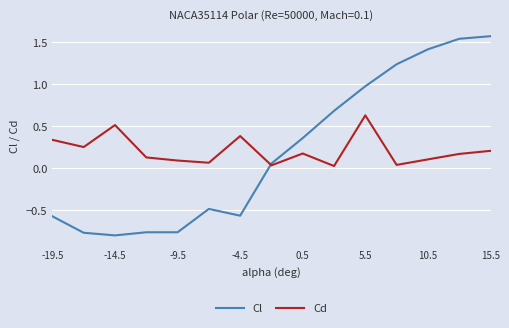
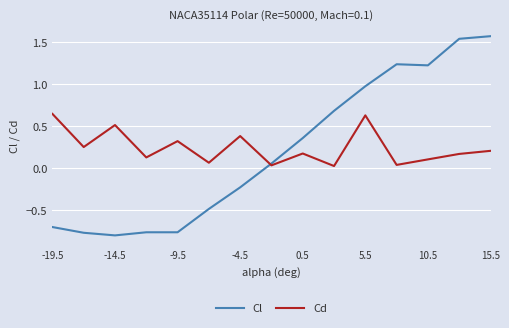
  {
    "Cl": {
-     "-19.5": -0.6,
+     "-19.5": -0.7,
      "-14.5": -0.8,
      "-9.5": -0.8,
-     "-4.5": -0.6,
+     "-4.5": -0.2,
      "0.5": 0.4,
      "5.5": 1.0,
-     "10.5": 1.4,
+     "10.5": 1.2,
      "15.5": 1.6
    },
    "Cd": {
-     "-19.5": 0.3,
+     "-19.5": 0.6,
      "-14.5": 0.5,
-     "-9.5": 0.1,
+     "-9.5": 0.3,
      "-4.5": 0.4,
      "0.5": 0.2,
      "5.5": 0.6,
      "10.5": 0.1,
      "15.5": 0.2
    }
  }
